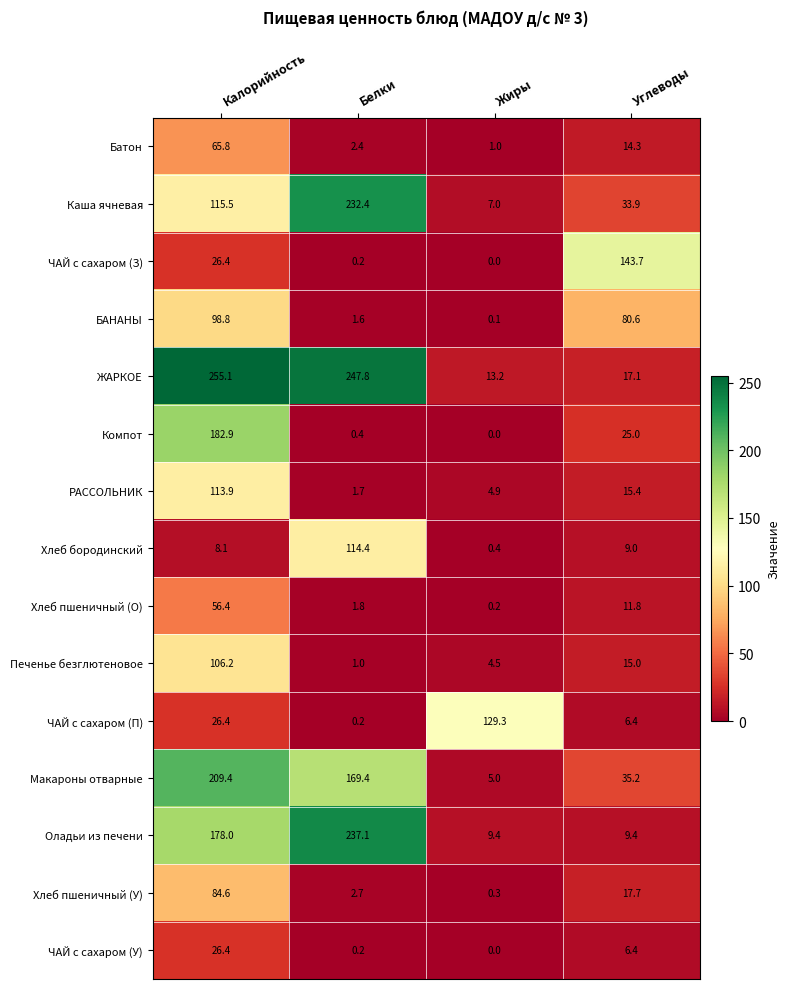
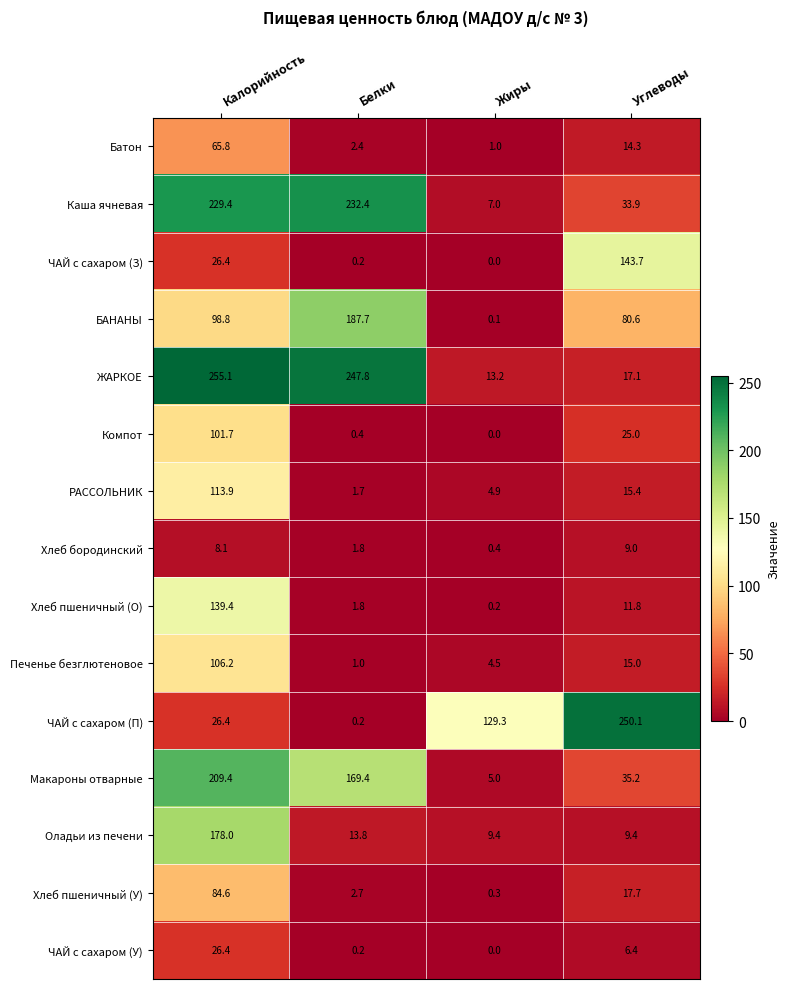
  {
    "Батон": {
      "Калорийность": 65.8,
      "Белки": 2.4,
      "Жиры": 1.0,
      "Углеводы": 14.3
    },
    "Каша ячневая": {
-     "Калорийность": 115.5,
+     "Калорийность": 229.4,
      "Белки": 232.4,
      "Жиры": 7.0,
      "Углеводы": 33.9
    },
    "ЧАЙ с сахаром (З)": {
      "Калорийность": 26.4,
      "Белки": 0.2,
      "Жиры": 0.0,
      "Углеводы": 143.7
    },
    "БАНАНЫ": {
      "Калорийность": 98.8,
-     "Белки": 1.6,
+     "Белки": 187.7,
      "Жиры": 0.1,
      "Углеводы": 80.6
    },
    "ЖАРКОЕ": {
      "Калорийность": 255.1,
      "Белки": 247.8,
      "Жиры": 13.2,
      "Углеводы": 17.1
    },
    "Компот": {
-     "Калорийность": 182.9,
+     "Калорийность": 101.7,
      "Белки": 0.4,
      "Жиры": 0.0,
      "Углеводы": 25.0
    },
    "РАССОЛЬНИК": {
      "Калорийность": 113.9,
      "Белки": 1.7,
      "Жиры": 4.9,
      "Углеводы": 15.4
    },
    "Хлеб бородинский": {
      "Калорийность": 8.1,
-     "Белки": 114.4,
+     "Белки": 1.8,
      "Жиры": 0.4,
      "Углеводы": 9.0
    },
    "Хлеб пшеничный (О)": {
-     "Калорийность": 56.4,
+     "Калорийность": 139.4,
      "Белки": 1.8,
      "Жиры": 0.2,
      "Углеводы": 11.8
    },
    "Печенье безглютеновое": {
      "Калорийность": 106.2,
      "Белки": 1.0,
      "Жиры": 4.5,
      "Углеводы": 15.0
    },
    "ЧАЙ с сахаром (П)": {
      "Калорийность": 26.4,
      "Белки": 0.2,
      "Жиры": 129.3,
-     "Углеводы": 6.4
+     "Углеводы": 250.1
    },
    "Макароны отварные": {
      "Калорийность": 209.4,
      "Белки": 169.4,
      "Жиры": 5.0,
      "Углеводы": 35.2
    },
    "Оладьи из печени": {
      "Калорийность": 178.0,
-     "Белки": 237.1,
+     "Белки": 13.8,
      "Жиры": 9.4,
      "Углеводы": 9.4
    },
    "Хлеб пшеничный (У)": {
      "Калорийность": 84.6,
      "Белки": 2.7,
      "Жиры": 0.3,
      "Углеводы": 17.7
    },
    "ЧАЙ с сахаром (У)": {
      "Калорийность": 26.4,
      "Белки": 0.2,
      "Жиры": 0.0,
      "Углеводы": 6.4
    }
  }
